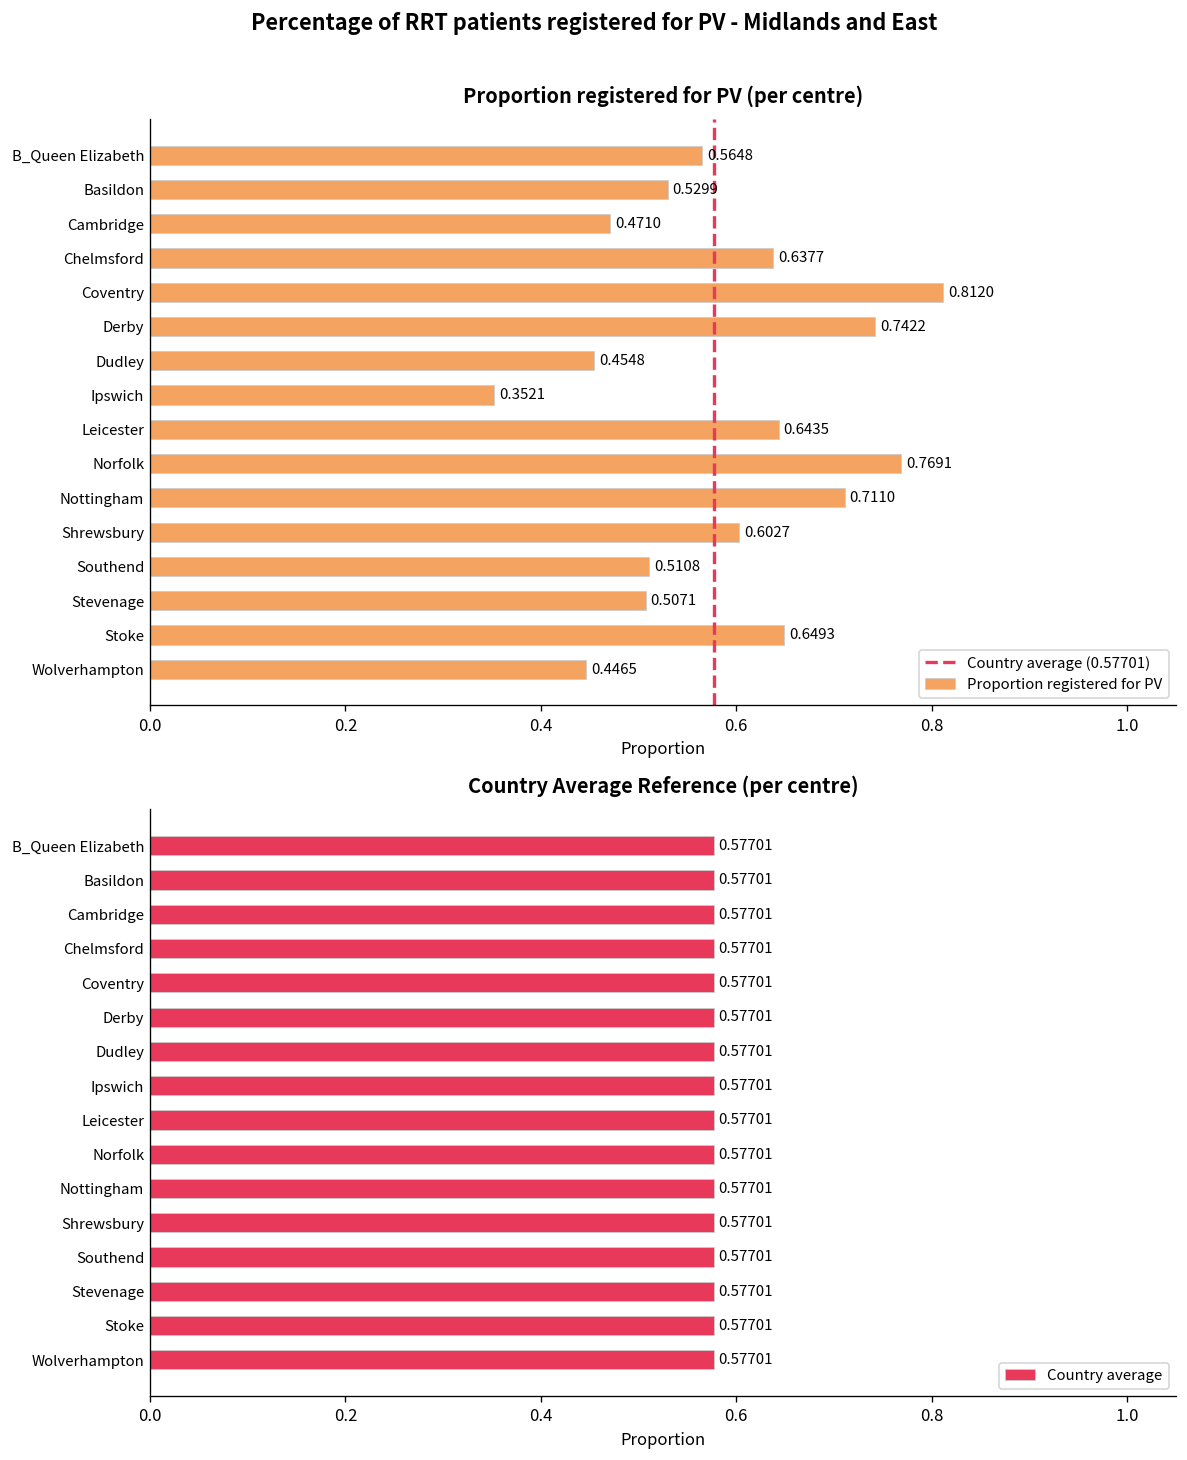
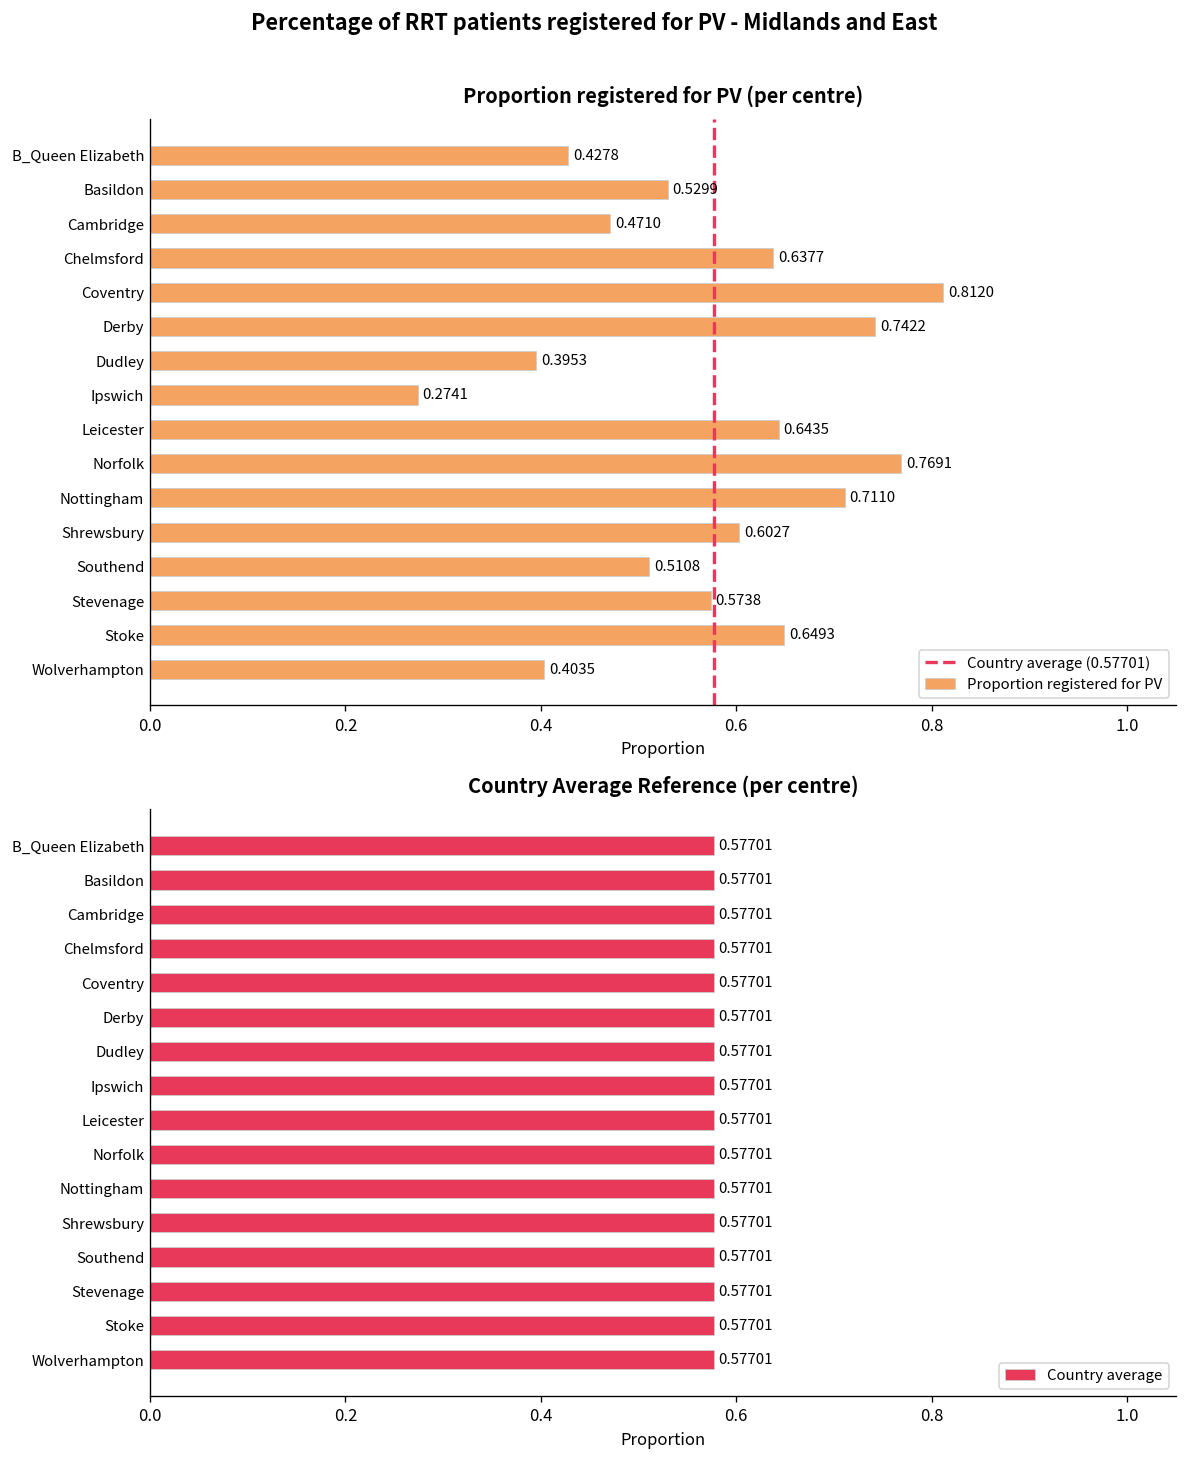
  {
    "Proportion registered for PV (per centre)": {
-     "B_Queen Elizabeth": 0.5648,
+     "B_Queen Elizabeth": 0.4278,
      "Basildon": 0.5299,
      "Cambridge": 0.4710,
      "Chelmsford": 0.6377,
      "Coventry": 0.8120,
      "Derby": 0.7422,
-     "Dudley": 0.4548,
-     "Ipswich": 0.3521,
+     "Dudley": 0.3953,
+     "Ipswich": 0.2741,
      "Leicester": 0.6435,
      "Norfolk": 0.7691,
      "Nottingham": 0.7110,
      "Shrewsbury": 0.6027,
      "Southend": 0.5108,
-     "Stevenage": 0.5071,
+     "Stevenage": 0.5738,
      "Stoke": 0.6493,
-     "Wolverhampton": 0.4465
+     "Wolverhampton": 0.4035
    },
    "Country Average Reference (per centre)": {
      "B_Queen Elizabeth": 0.57701,
      "Basildon": 0.57701,
      "Cambridge": 0.57701,
      "Chelmsford": 0.57701,
      "Coventry": 0.57701,
      "Derby": 0.57701,
      "Dudley": 0.57701,
      "Ipswich": 0.57701,
      "Leicester": 0.57701,
      "Norfolk": 0.57701,
      "Nottingham": 0.57701,
      "Shrewsbury": 0.57701,
      "Southend": 0.57701,
      "Stevenage": 0.57701,
      "Stoke": 0.57701,
      "Wolverhampton": 0.57701
    }
  }
